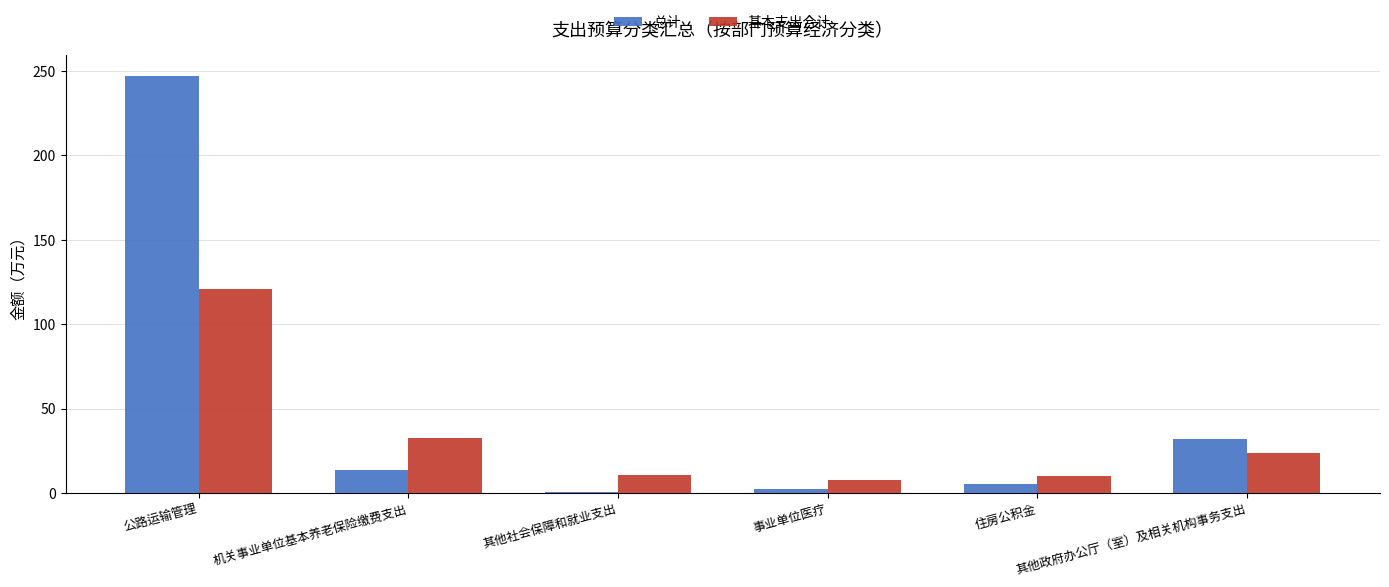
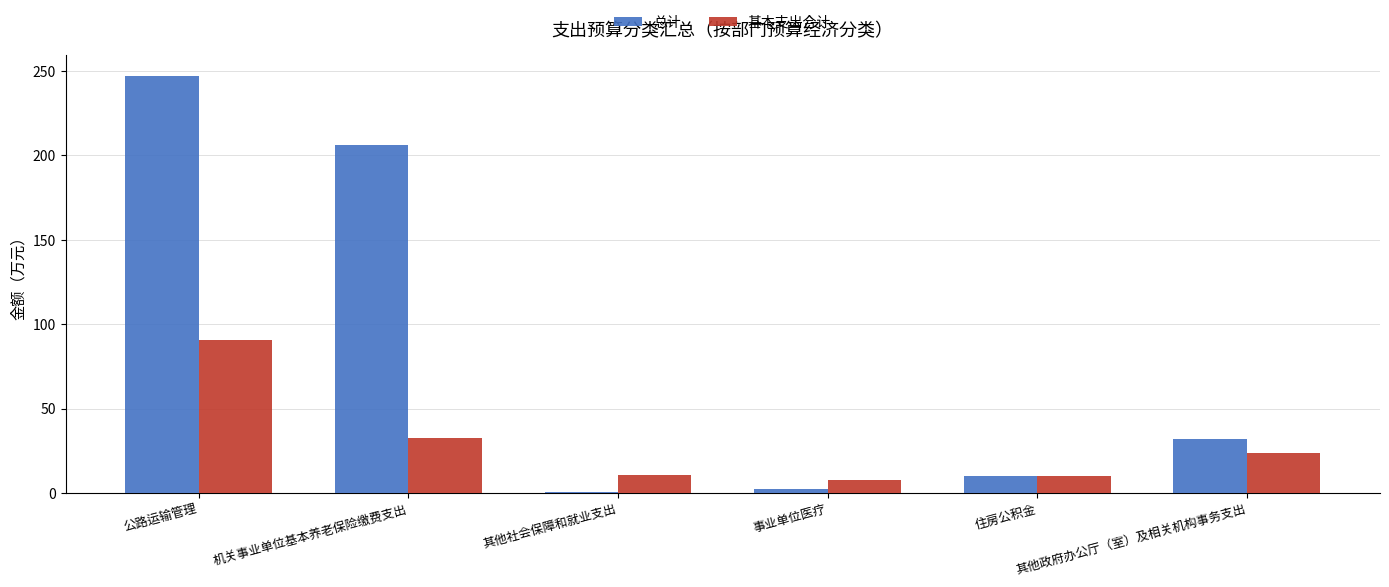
  {
    "总计": {
      "公路运输管理": 247,
-     "机关事业单位基本养老保险缴费支出": 14,
+     "机关事业单位基本养老保险缴费支出": 206,
      "事业单位医疗": 2,
-     "住房公积金": 5,
+     "住房公积金": 10,
      "其他政府办公厅（室）及相关机构事务支出": 32
    },
    "基本支出合计": {
-     "公路运输管理": 121,
+     "公路运输管理": 91,
      "机关事业单位基本养老保险缴费支出": 33,
      "其他社会保障和就业支出": 11,
      "事业单位医疗": 8,
      "住房公积金": 10,
      "其他政府办公厅（室）及相关机构事务支出": 24
    }
  }
